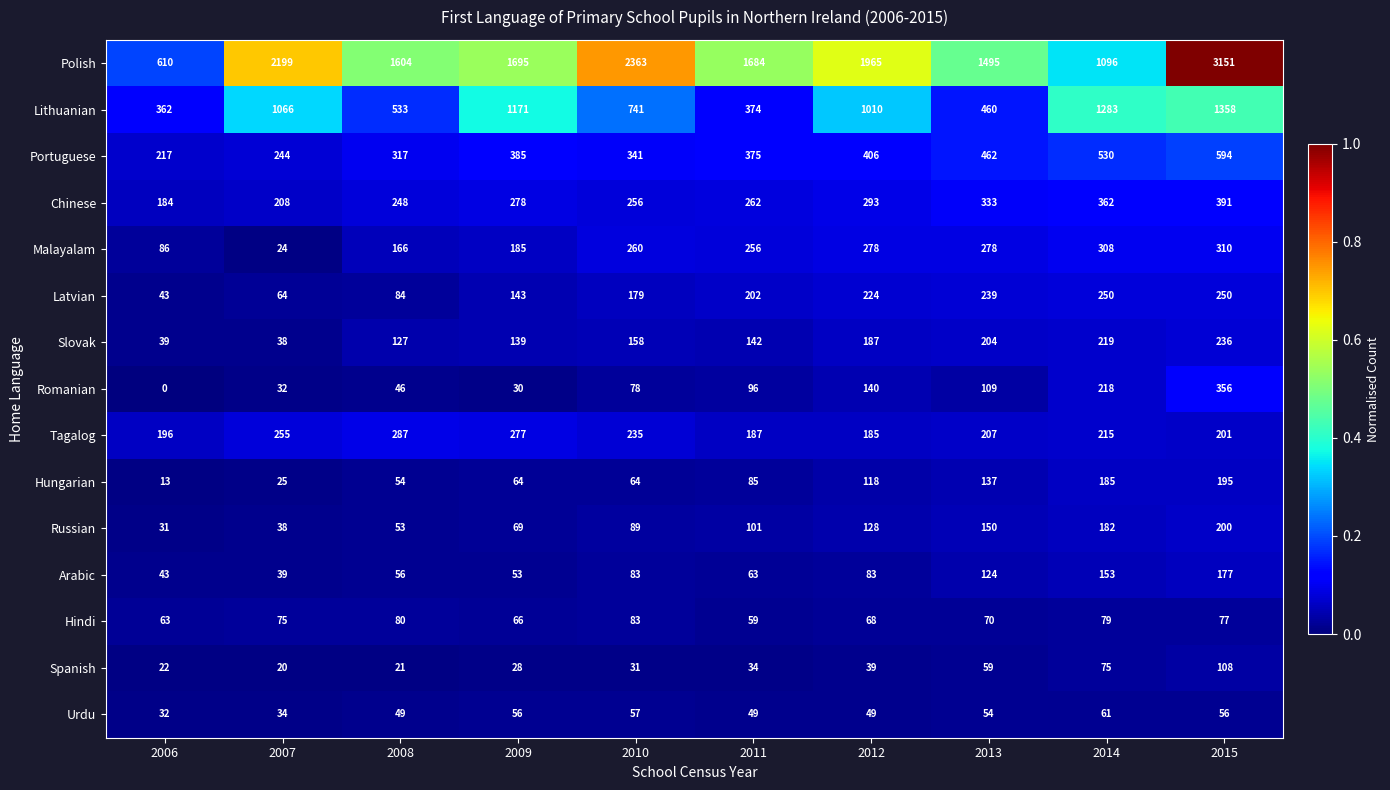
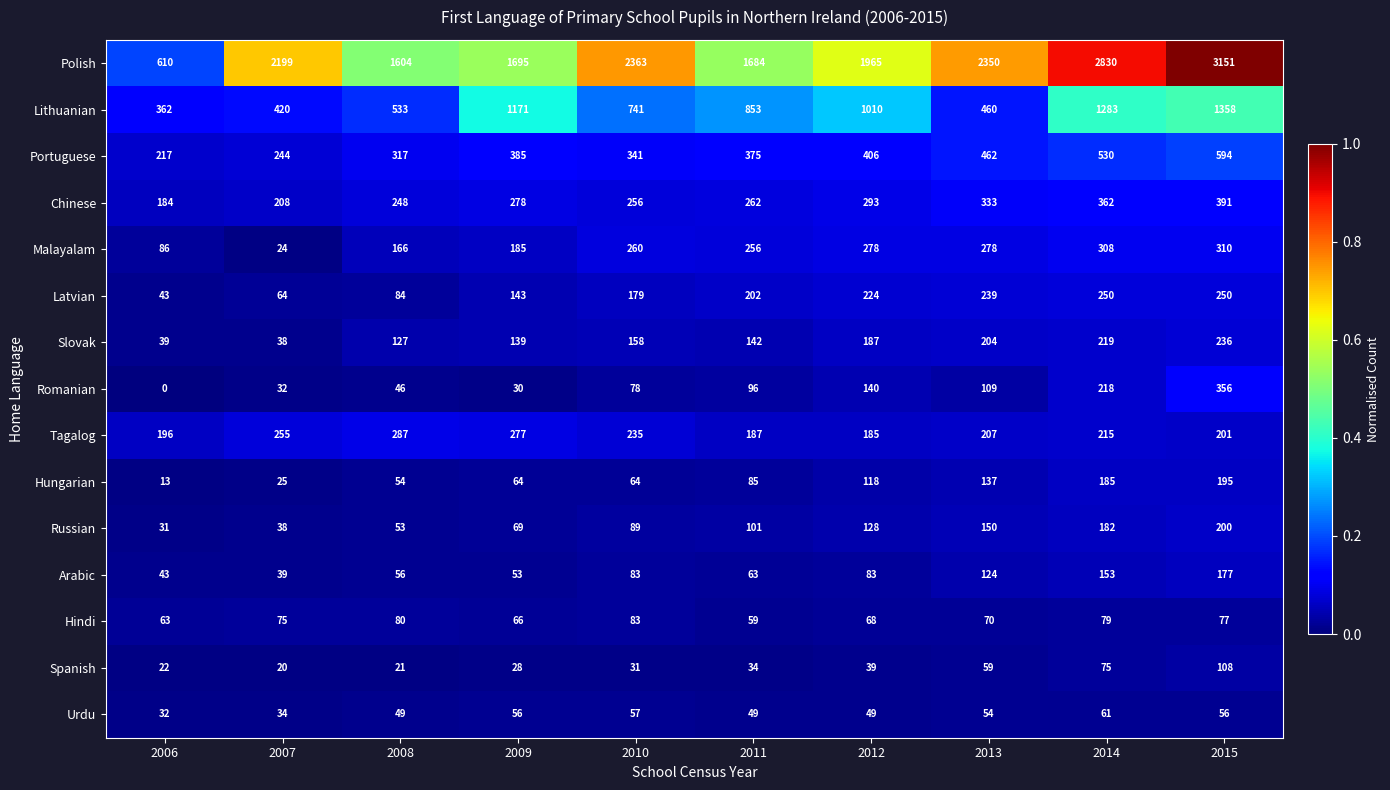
  {
    "Polish": {
      "2006": 610,
      "2007": 2199,
      "2008": 1604,
      "2009": 1695,
      "2010": 2363,
      "2011": 1684,
      "2012": 1965,
-     "2013": 1495,
-     "2014": 1096,
+     "2013": 2350,
+     "2014": 2830,
      "2015": 3151
    },
    "Lithuanian": {
      "2006": 362,
-     "2007": 1066,
+     "2007": 420,
      "2008": 533,
      "2009": 1171,
      "2010": 741,
-     "2011": 374,
+     "2011": 853,
      "2012": 1010,
      "2013": 460,
      "2014": 1283,
      "2015": 1358
    },
    "Portuguese": {
      "2006": 217,
      "2007": 244,
      "2008": 317,
      "2009": 385,
      "2010": 341,
      "2011": 375,
      "2012": 406,
      "2013": 462,
      "2014": 530,
      "2015": 594
    },
    "Chinese": {
      "2006": 184,
      "2007": 208,
      "2008": 248,
      "2009": 278,
      "2010": 256,
      "2011": 262,
      "2012": 293,
      "2013": 333,
      "2014": 362,
      "2015": 391
    },
    "Malayalam": {
      "2006": 86,
      "2007": 24,
      "2008": 166,
      "2009": 185,
      "2010": 260,
      "2011": 256,
      "2012": 278,
      "2013": 278,
      "2014": 308,
      "2015": 310
    },
    "Latvian": {
      "2006": 43,
      "2007": 64,
      "2008": 84,
      "2009": 143,
      "2010": 179,
      "2011": 202,
      "2012": 224,
      "2013": 239,
      "2014": 250,
      "2015": 250
    },
    "Slovak": {
      "2006": 39,
      "2007": 38,
      "2008": 127,
      "2009": 139,
      "2010": 158,
      "2011": 142,
      "2012": 187,
      "2013": 204,
      "2014": 219,
      "2015": 236
    },
    "Romanian": {
      "2006": 0,
      "2007": 32,
      "2008": 46,
      "2009": 30,
      "2010": 78,
      "2011": 96,
      "2012": 140,
      "2013": 109,
      "2014": 218,
      "2015": 356
    },
    "Tagalog": {
      "2006": 196,
      "2007": 255,
      "2008": 287,
      "2009": 277,
      "2010": 235,
      "2011": 187,
      "2012": 185,
      "2013": 207,
      "2014": 215,
      "2015": 201
    },
    "Hungarian": {
      "2006": 13,
      "2007": 25,
      "2008": 54,
      "2009": 64,
      "2010": 64,
      "2011": 85,
      "2012": 118,
      "2013": 137,
      "2014": 185,
      "2015": 195
    },
    "Russian": {
      "2006": 31,
      "2007": 38,
      "2008": 53,
      "2009": 69,
      "2010": 89,
      "2011": 101,
      "2012": 128,
      "2013": 150,
      "2014": 182,
      "2015": 200
    },
    "Arabic": {
      "2006": 43,
      "2007": 39,
      "2008": 56,
      "2009": 53,
      "2010": 83,
      "2011": 63,
      "2012": 83,
      "2013": 124,
      "2014": 153,
      "2015": 177
    },
    "Hindi": {
      "2006": 63,
      "2007": 75,
      "2008": 80,
      "2009": 66,
      "2010": 83,
      "2011": 59,
      "2012": 68,
      "2013": 70,
      "2014": 79,
      "2015": 77
    },
    "Spanish": {
      "2006": 22,
      "2007": 20,
      "2008": 21,
      "2009": 28,
      "2010": 31,
      "2011": 34,
      "2012": 39,
      "2013": 59,
      "2014": 75,
      "2015": 108
    },
    "Urdu": {
      "2006": 32,
      "2007": 34,
      "2008": 49,
      "2009": 56,
      "2010": 57,
      "2011": 49,
      "2012": 49,
      "2013": 54,
      "2014": 61,
      "2015": 56
    }
  }
